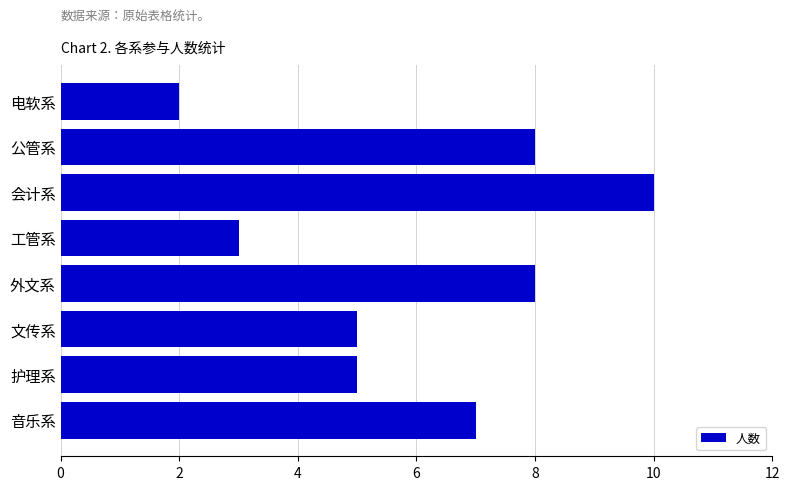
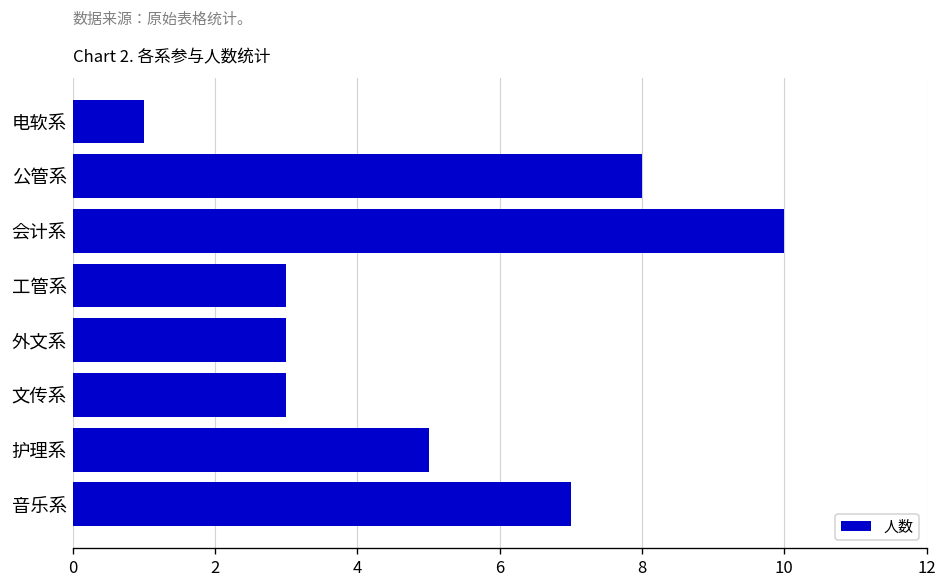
  {
-   "电软系": 2,
+   "电软系": 1,
    "公管系": 8,
    "会计系": 10,
    "工管系": 3,
-   "外文系": 8,
-   "文传系": 5,
+   "外文系": 3,
+   "文传系": 3,
    "护理系": 5,
    "音乐系": 7
  }
